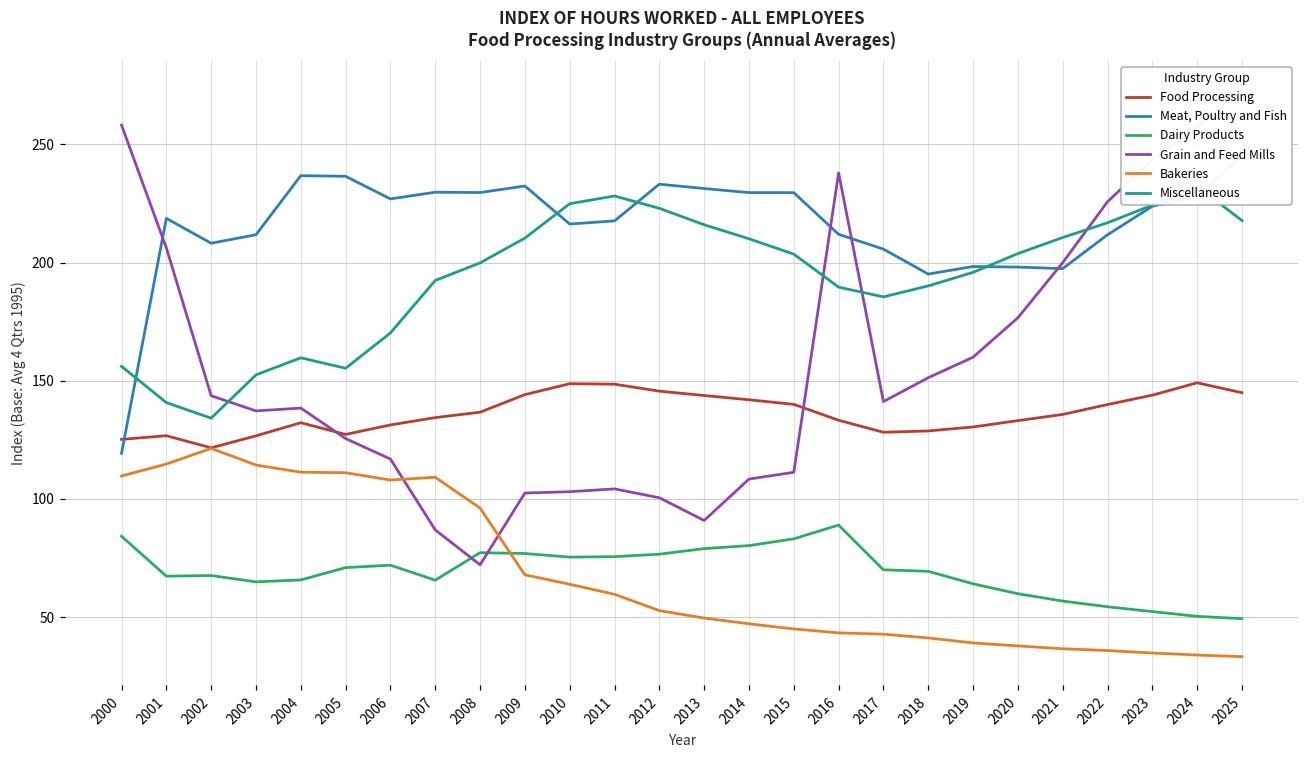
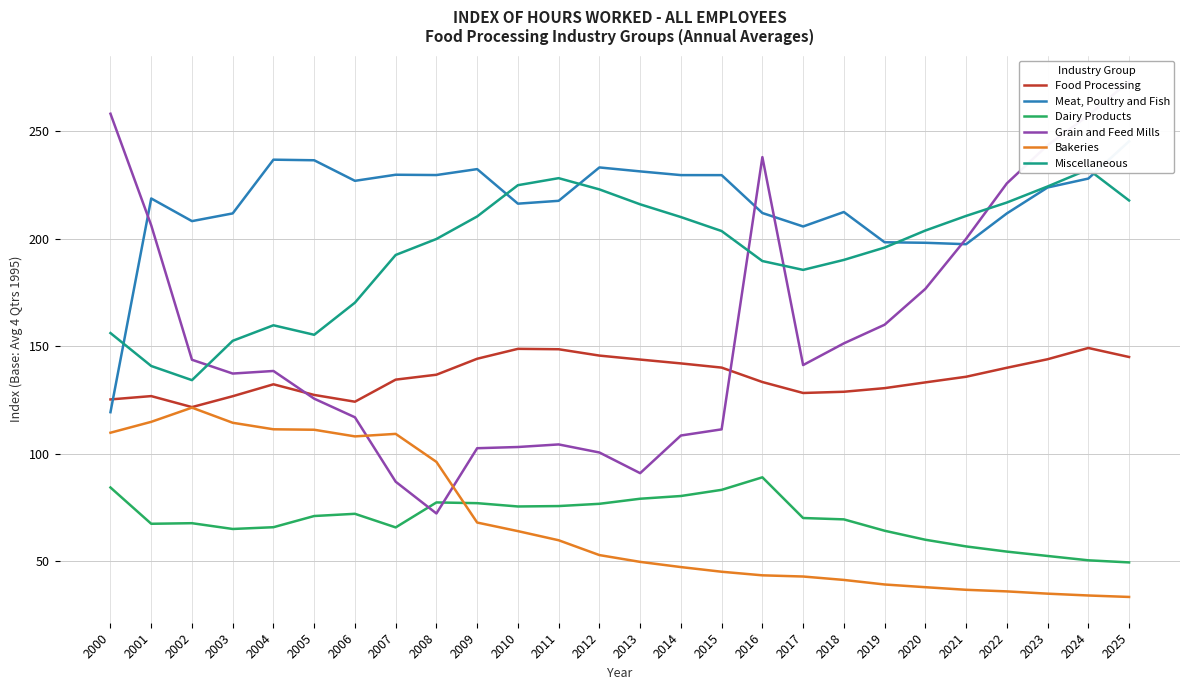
  {
    "Food Processing": {
      "2000": 125,
      "2001": 127,
      "2003": 127,
      "2004": 132,
      "2005": 127,
-     "2006": 131,
+     "2006": 124,
      "2007": 134,
      "2008": 137,
      "2009": 144,
      "2010": 149,
      "2011": 149,
      "2012": 146,
      "2013": 144,
      "2014": 142,
      "2015": 140,
      "2016": 133,
      "2017": 128,
      "2018": 129,
      "2019": 130,
      "2020": 133,
      "2021": 136,
      "2022": 140,
      "2023": 144,
      "2024": 149,
      "2025": 145
    },
    "Meat, Poultry and Fish": {
      "2000": 119,
      "2001": 219,
      "2002": 208,
      "2003": 212,
      "2004": 237,
      "2005": 237,
      "2006": 227,
      "2007": 230,
      "2008": 230,
      "2009": 232,
      "2010": 216,
      "2011": 218,
      "2012": 233,
      "2013": 231,
      "2014": 230,
      "2015": 230,
      "2016": 212,
      "2017": 206,
-     "2018": 195,
+     "2018": 212,
      "2019": 198,
      "2020": 198,
      "2021": 197,
      "2022": 212,
      "2024": 228
    },
    "Grain and Feed Mills": {
      "2000": 258,
      "2001": 206,
      "2002": 144,
      "2003": 137,
      "2004": 138,
      "2005": 126,
      "2006": 117,
      "2007": 87,
      "2008": 72,
      "2009": 103,
      "2010": 103,
      "2011": 104,
      "2012": 101,
      "2013": 91,
      "2014": 108,
      "2015": 111,
      "2016": 238,
      "2017": 141,
      "2018": 151,
      "2019": 160,
      "2020": 177,
      "2021": 200,
      "2022": 226
    },
    "Bakeries": {
      "2000": 110,
      "2001": 115,
      "2003": 114,
      "2004": 111,
      "2005": 111,
      "2006": 108,
      "2007": 109,
      "2008": 96,
      "2009": 68,
      "2010": 64,
      "2011": 60,
      "2012": 53,
      "2013": 50,
      "2014": 47,
      "2015": 45,
      "2016": 43,
      "2017": 43,
      "2018": 41,
      "2019": 39,
      "2020": 38,
      "2021": 37,
      "2022": 36,
      "2023": 35,
      "2024": 34,
      "2025": 33
    }
  }
